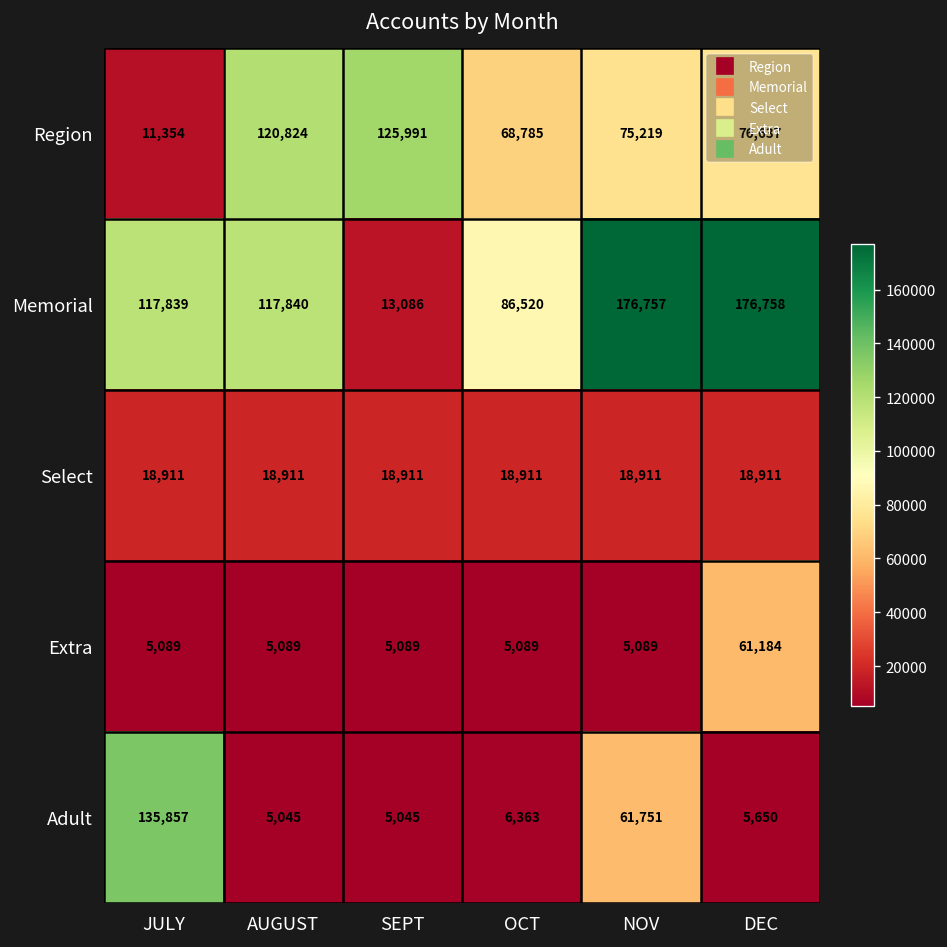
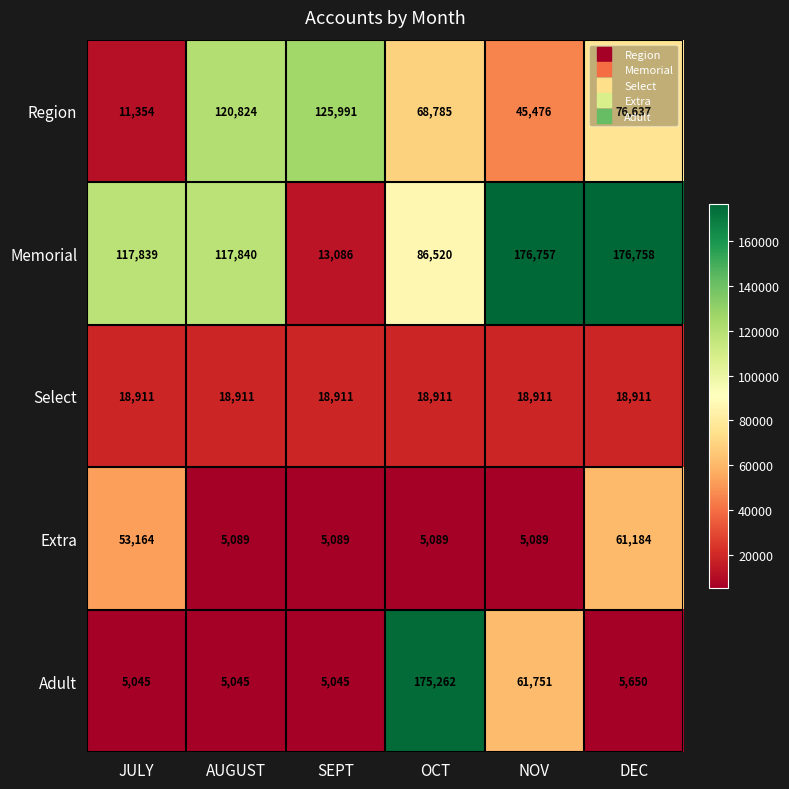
  {
    "Region": {
      "JULY": "11,354",
      "AUGUST": "120,824",
      "SEPT": "125,991",
      "OCT": "68,785",
-     "NOV": "75,219"
+     "NOV": "45,476"
    },
    "Memorial": {
      "JULY": "117,839",
      "AUGUST": "117,840",
      "SEPT": "13,086",
      "OCT": "86,520",
      "NOV": "176,757",
      "DEC": "176,758"
    },
    "Select": {
      "JULY": "18,911",
      "AUGUST": "18,911",
      "SEPT": "18,911",
      "OCT": "18,911",
      "NOV": "18,911",
      "DEC": "18,911"
    },
    "Extra": {
-     "JULY": "5,089",
+     "JULY": "53,164",
      "AUGUST": "5,089",
      "SEPT": "5,089",
      "OCT": "5,089",
      "NOV": "5,089",
      "DEC": "61,184"
    },
    "Adult": {
-     "JULY": "135,857",
+     "JULY": "5,045",
      "AUGUST": "5,045",
      "SEPT": "5,045",
-     "OCT": "6,363",
+     "OCT": "175,262",
      "NOV": "61,751",
      "DEC": "5,650"
    }
  }
